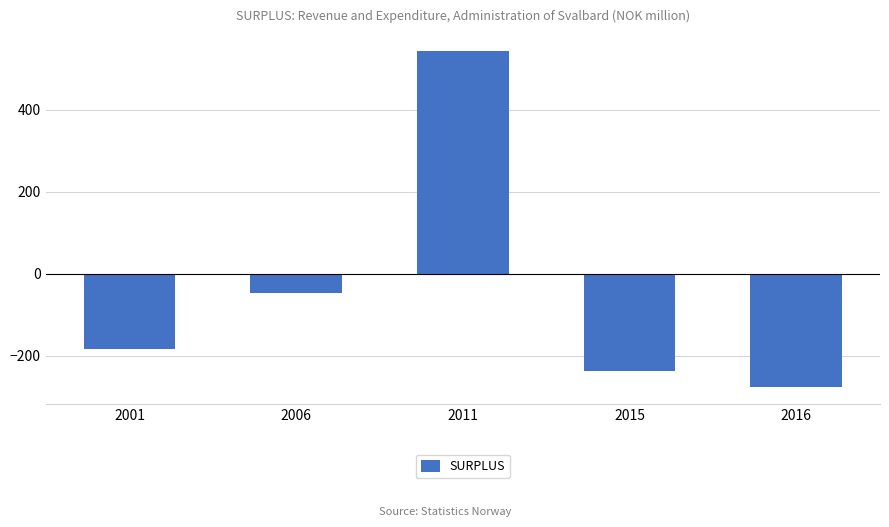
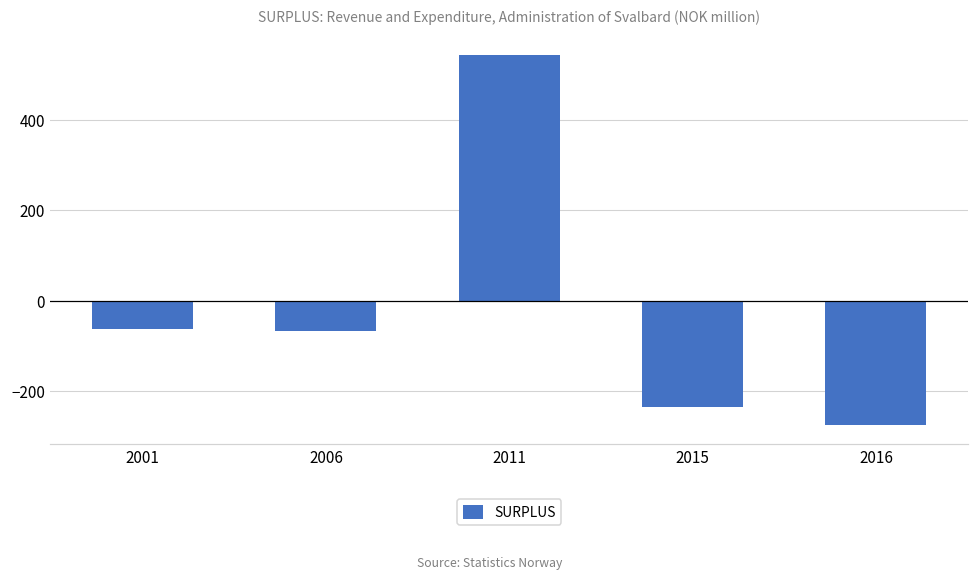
  {
-   "2001": -180,
-   "2006": -50,
+   "2001": -60,
+   "2006": -70,
    "2011": 540,
    "2015": -240,
    "2016": -280
  }
